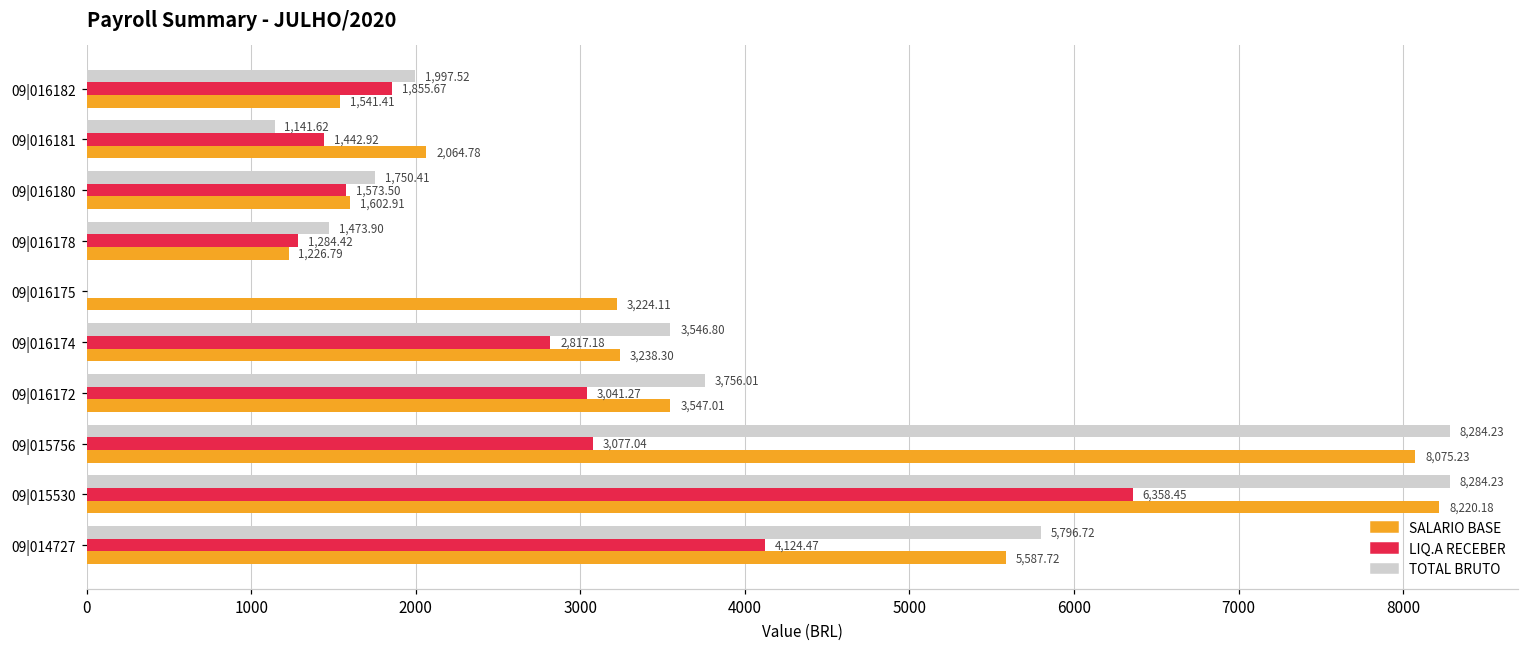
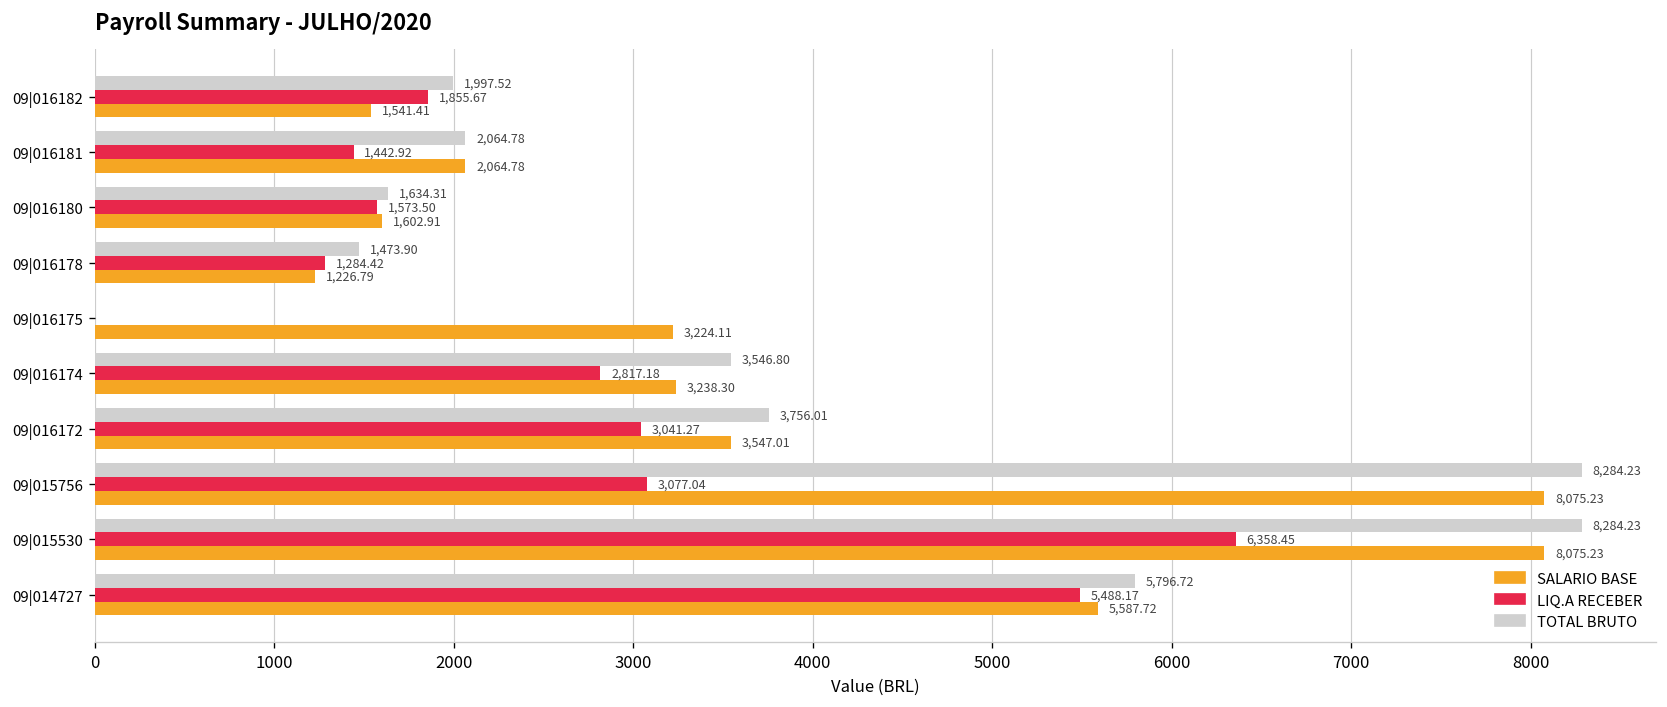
  {
    "SALARIO BASE": {
      "09|016182": "1,541.41",
      "09|016181": "2,064.78",
      "09|016180": "1,602.91",
      "09|016178": "1,226.79",
      "09|016175": "3,224.11",
      "09|016174": "3,238.30",
      "09|016172": "3,547.01",
      "09|015756": "8,075.23",
-     "09|015530": "8,220.18",
+     "09|015530": "8,075.23",
      "09|014727": "5,587.72"
    },
    "LIQ.A RECEBER": {
      "09|016182": "1,855.67",
      "09|016181": "1,442.92",
      "09|016180": "1,573.50",
      "09|016178": "1,284.42",
      "09|016174": "2,817.18",
      "09|016172": "3,041.27",
      "09|015756": "3,077.04",
      "09|015530": "6,358.45",
-     "09|014727": "4,124.47"
+     "09|014727": "5,488.17"
    },
    "TOTAL BRUTO": {
      "09|016182": "1,997.52",
-     "09|016181": "1,141.62",
-     "09|016180": "1,750.41",
+     "09|016181": "2,064.78",
+     "09|016180": "1,634.31",
      "09|016178": "1,473.90",
      "09|016174": "3,546.80",
      "09|016172": "3,756.01",
      "09|015756": "8,284.23",
      "09|015530": "8,284.23",
      "09|014727": "5,796.72"
    }
  }
